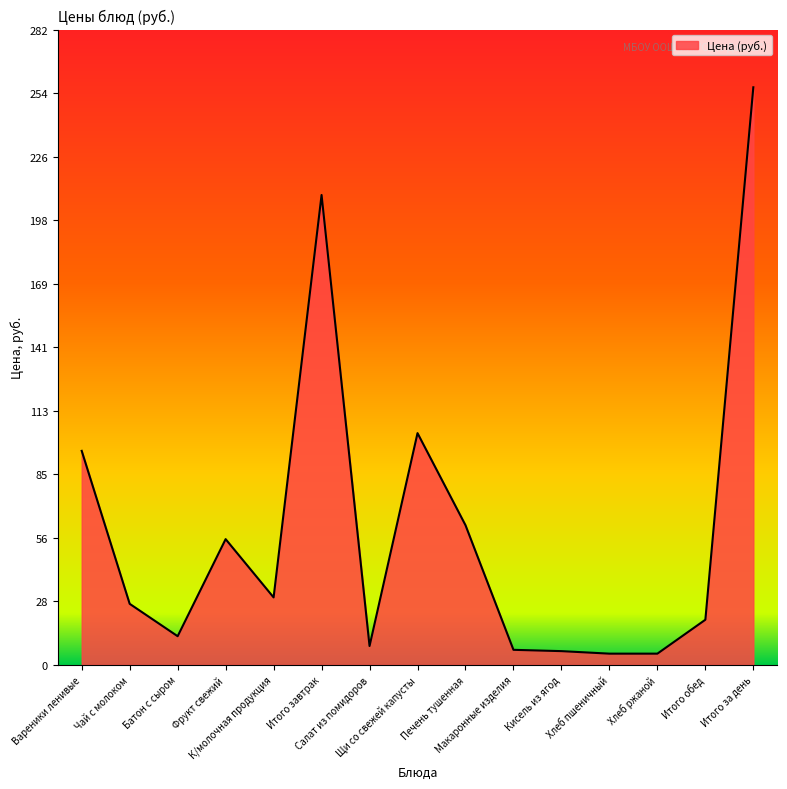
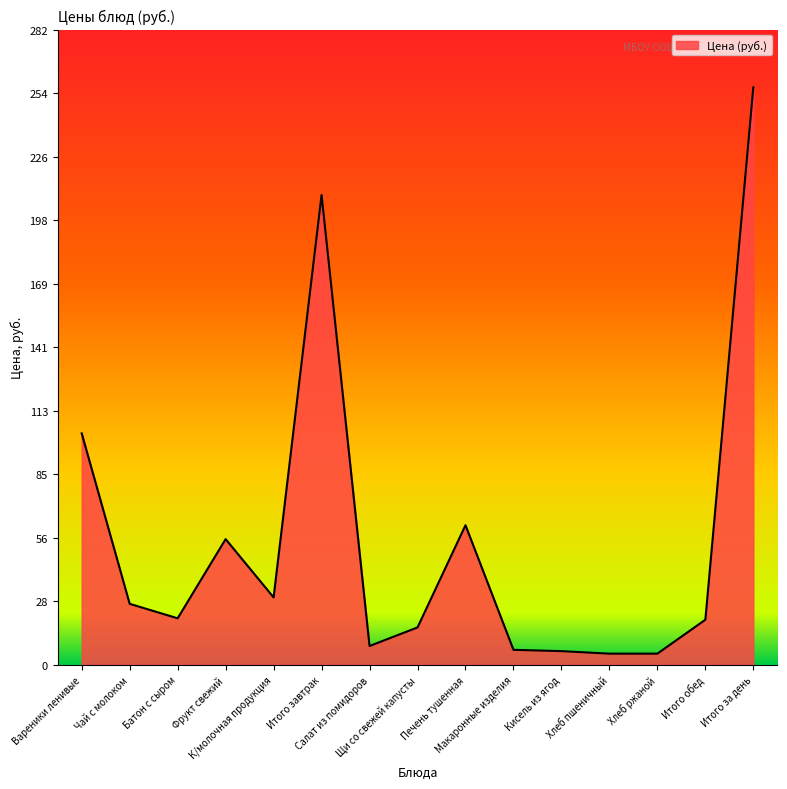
  {
-   "Вареники ленивые": 95,
+   "Вареники ленивые": 103,
    "Чай с молоком": 27,
-   "Батон с сыром": 13,
+   "Батон с сыром": 21,
    "Фрукт свежий": 56,
    "К/молочная продукция": 30,
    "Итого завтрак": 209,
    "Салат из помидоров": 8,
-   "Щи со свежей капусты": 103,
+   "Щи со свежей капусты": 17,
    "Печень тушенная": 62,
    "Макаронные изделия": 7,
    "Кисель из ягод": 6,
    "Хлеб пшеничный": 5,
    "Хлеб ржаной": 5,
    "Итого обед": 20,
    "Итого за день": 257
  }
